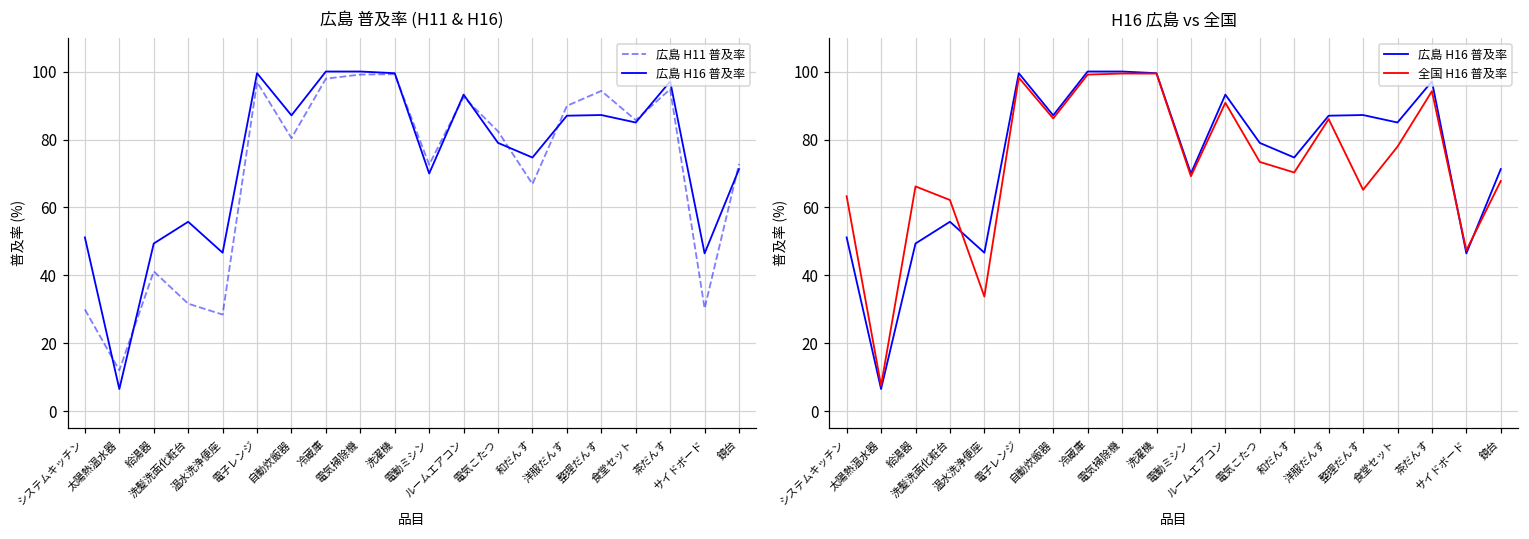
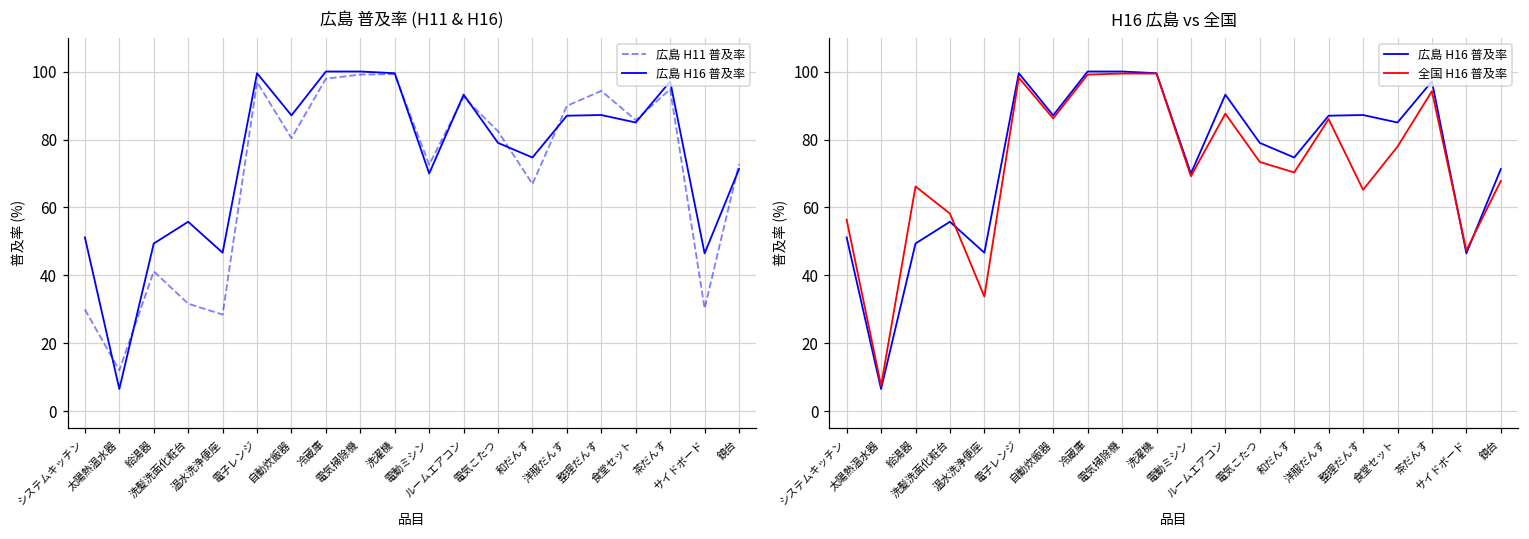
  {
    "H16 広島 vs 全国": {
      "広島 H16 普及率": {
        "システムキッチン": 51,
        "太陽熱温水器": 7,
        "給湯器": 49,
        "洗髪洗面化粧台": 56,
        "温水洗浄便座": 47,
        "電子レンジ": 100,
        "自動炊飯器": 87,
        "冷蔵庫": 100,
        "ルームエアコン": 93,
        "電気こたつ": 79,
        "和だんす": 75,
        "洋服だんす": 87,
        "整理だんす": 87,
        "食堂セット": 85,
        "サイドボード": 47,
        "鏡台": 71
      },
      "全国 H16 普及率": {
-       "システムキッチン": 63,
+       "システムキッチン": 56,
        "太陽熱温水器": 8,
        "給湯器": 66,
-       "洗髪洗面化粧台": 62,
+       "洗髪洗面化粧台": 58,
        "温水洗浄便座": 34,
        "電子レンジ": 98,
        "自動炊飯器": 86,
        "冷蔵庫": 99,
-       "ルームエアコン": 91,
+       "ルームエアコン": 88,
        "電気こたつ": 73,
        "和だんす": 70,
        "洋服だんす": 86,
        "整理だんす": 65,
        "食堂セット": 78,
        "茶だんす": 94,
        "サイドボード": 47,
        "鏡台": 68
      }
    }
  }
